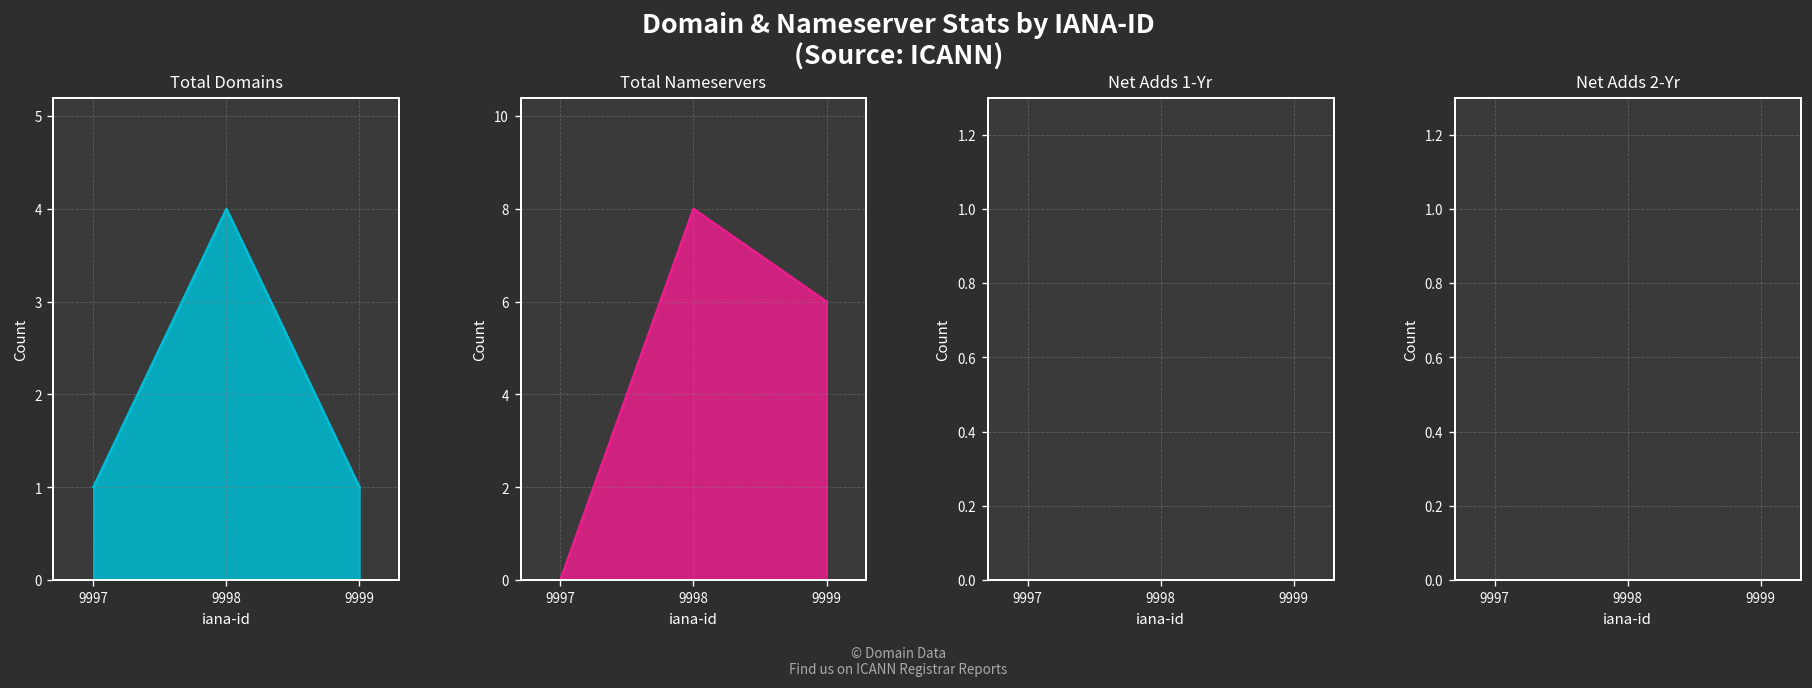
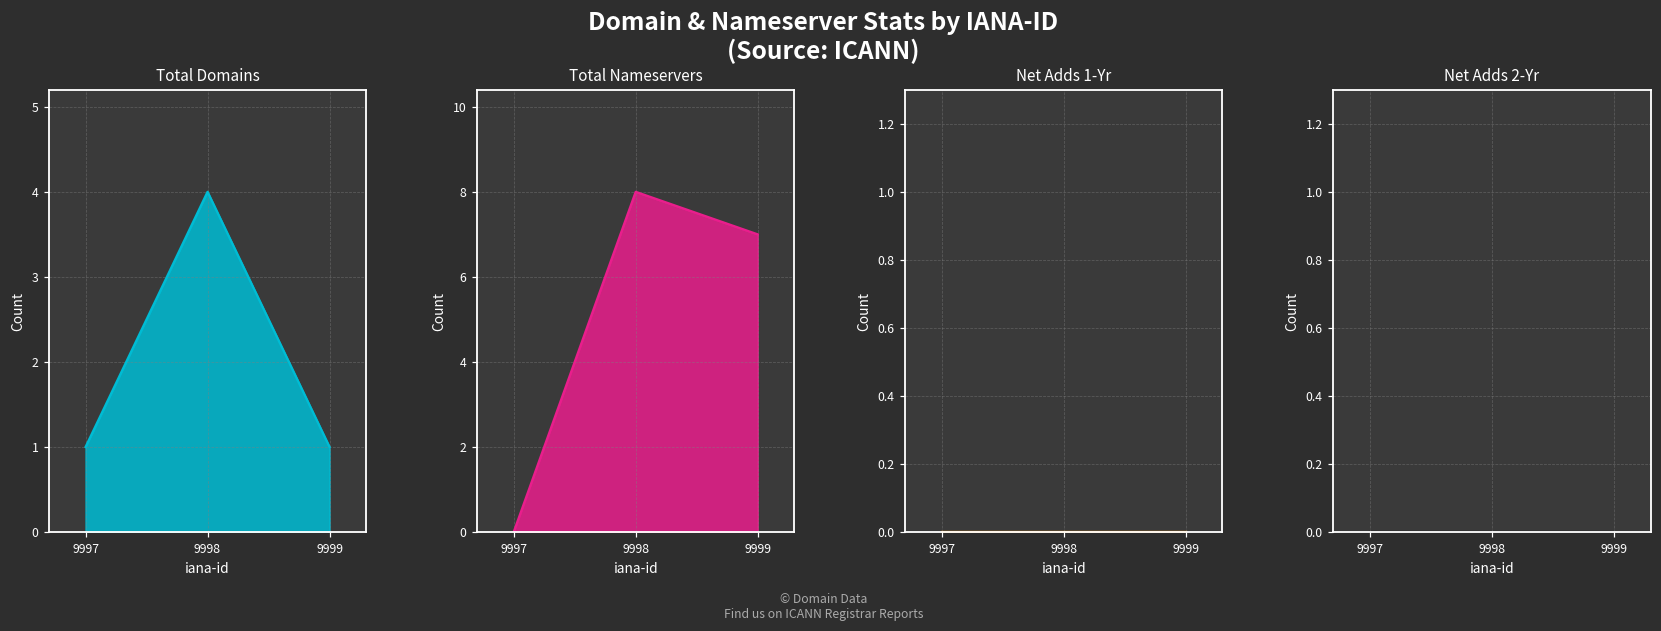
  {
    "Total Domains": {
      "9997": 1.0,
      "9998": 4.0,
      "9999": 1.0
    },
    "Total Nameservers": {
      "9997": 0,
      "9998": 8,
-     "9999": 6
+     "9999": 7
    },
    "Net Adds 1-Yr": {
      "9997": 0.00,
      "9998": 0.00,
      "9999": 0.00
    },
    "Net Adds 2-Yr": {
      "9997": 0.00,
      "9998": 0.00,
      "9999": 0.00
    }
  }
